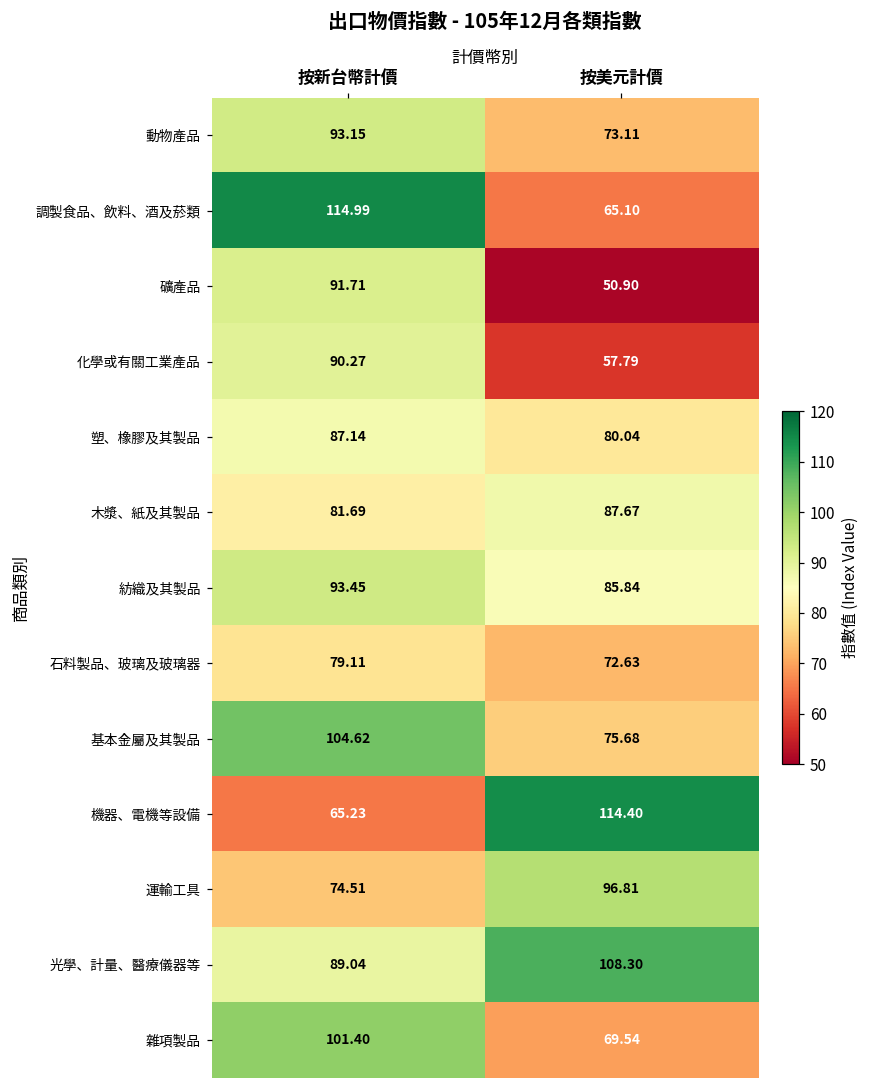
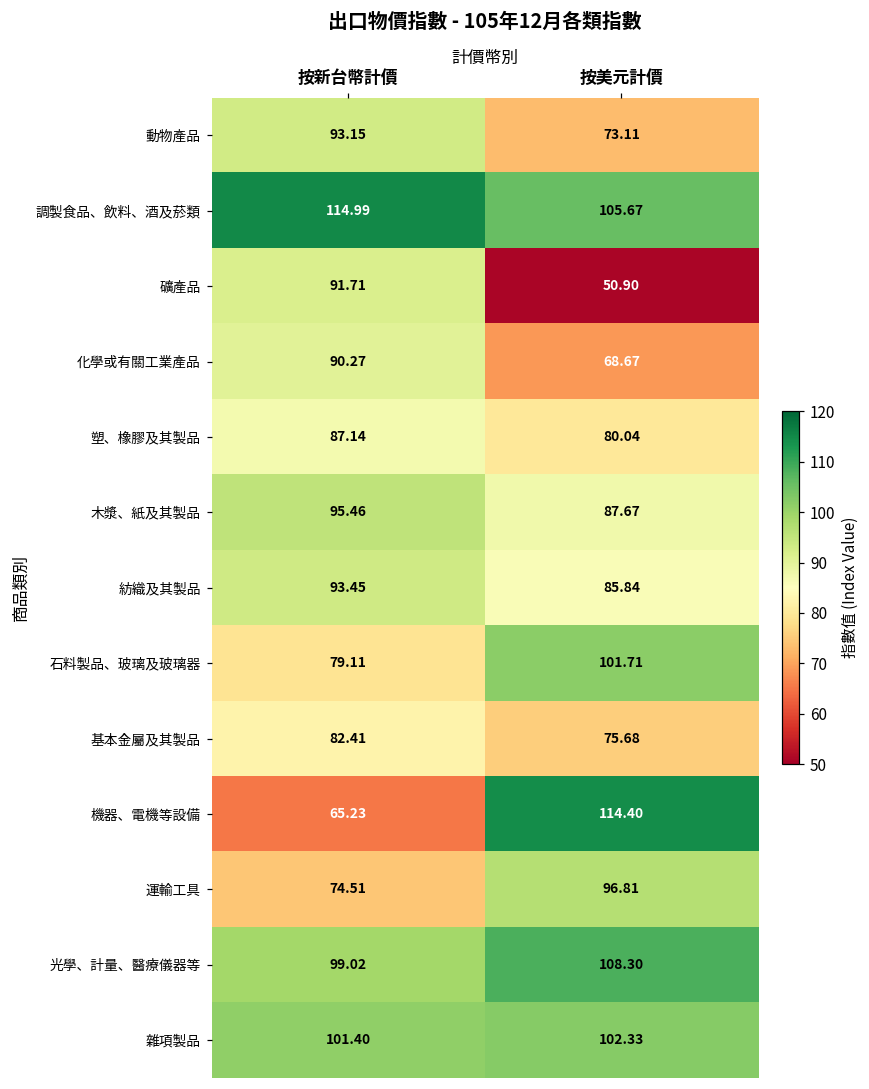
  {
    "動物產品": {
      "按新台幣計價": 93.15,
      "按美元計價": 73.11
    },
    "調製食品、飲料、酒及菸類": {
      "按新台幣計價": 114.99,
-     "按美元計價": 65.10
+     "按美元計價": 105.67
    },
    "礦產品": {
      "按新台幣計價": 91.71,
      "按美元計價": 50.90
    },
    "化學或有關工業產品": {
      "按新台幣計價": 90.27,
-     "按美元計價": 57.79
+     "按美元計價": 68.67
    },
    "塑、橡膠及其製品": {
      "按新台幣計價": 87.14,
      "按美元計價": 80.04
    },
    "木漿、紙及其製品": {
-     "按新台幣計價": 81.69,
+     "按新台幣計價": 95.46,
      "按美元計價": 87.67
    },
    "紡織及其製品": {
      "按新台幣計價": 93.45,
      "按美元計價": 85.84
    },
    "石料製品、玻璃及玻璃器": {
      "按新台幣計價": 79.11,
-     "按美元計價": 72.63
+     "按美元計價": 101.71
    },
    "基本金屬及其製品": {
-     "按新台幣計價": 104.62,
+     "按新台幣計價": 82.41,
      "按美元計價": 75.68
    },
    "機器、電機等設備": {
      "按新台幣計價": 65.23,
      "按美元計價": 114.40
    },
    "運輸工具": {
      "按新台幣計價": 74.51,
      "按美元計價": 96.81
    },
    "光學、計量、醫療儀器等": {
-     "按新台幣計價": 89.04,
+     "按新台幣計價": 99.02,
      "按美元計價": 108.30
    },
    "雜項製品": {
      "按新台幣計價": 101.40,
-     "按美元計價": 69.54
+     "按美元計價": 102.33
    }
  }
